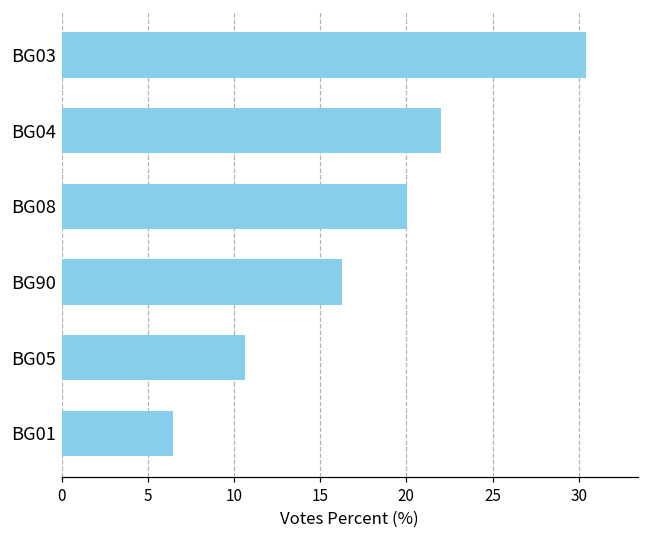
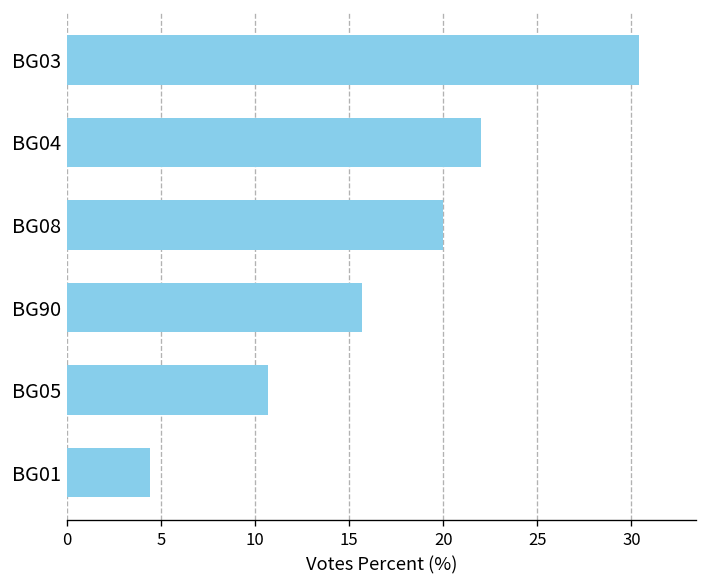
  {
    "BG03": 30.4,
    "BG04": 22.0,
    "BG08": 20.0,
-   "BG90": 16.3,
+   "BG90": 15.7,
    "BG05": 10.7,
-   "BG01": 6.5
+   "BG01": 4.4
  }
